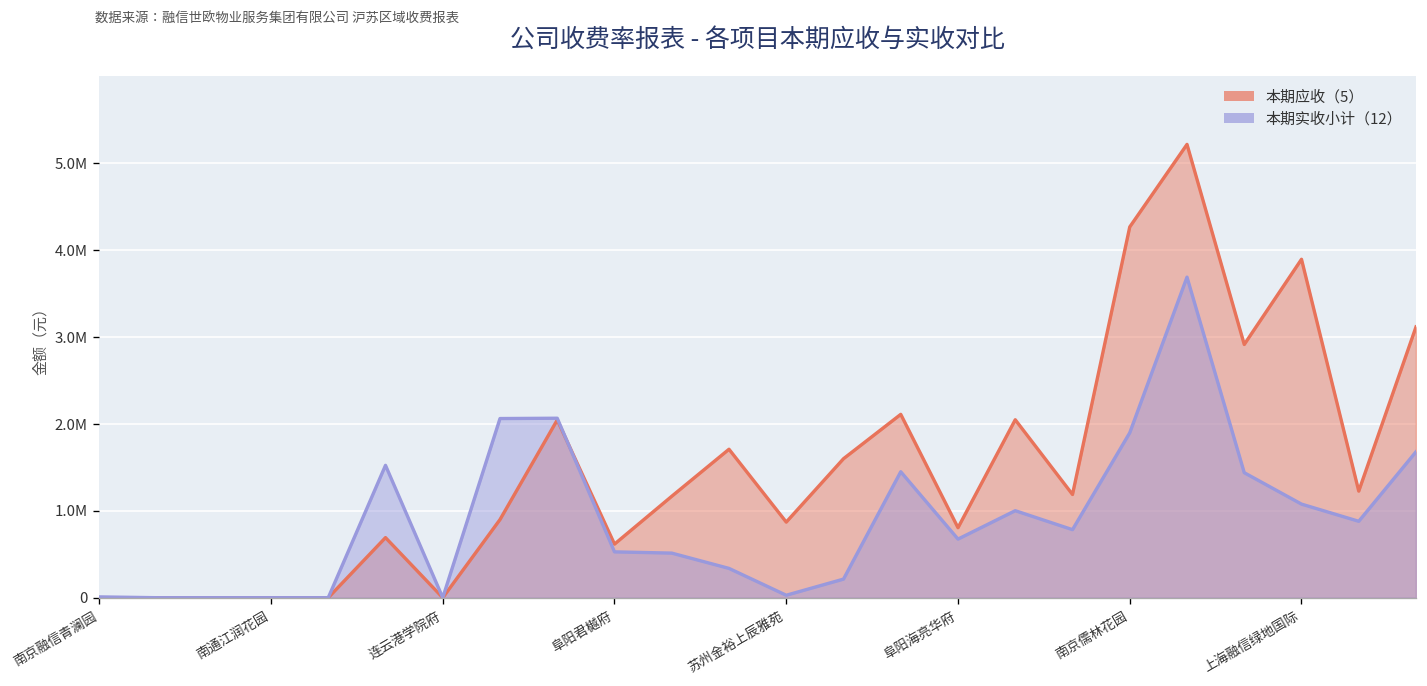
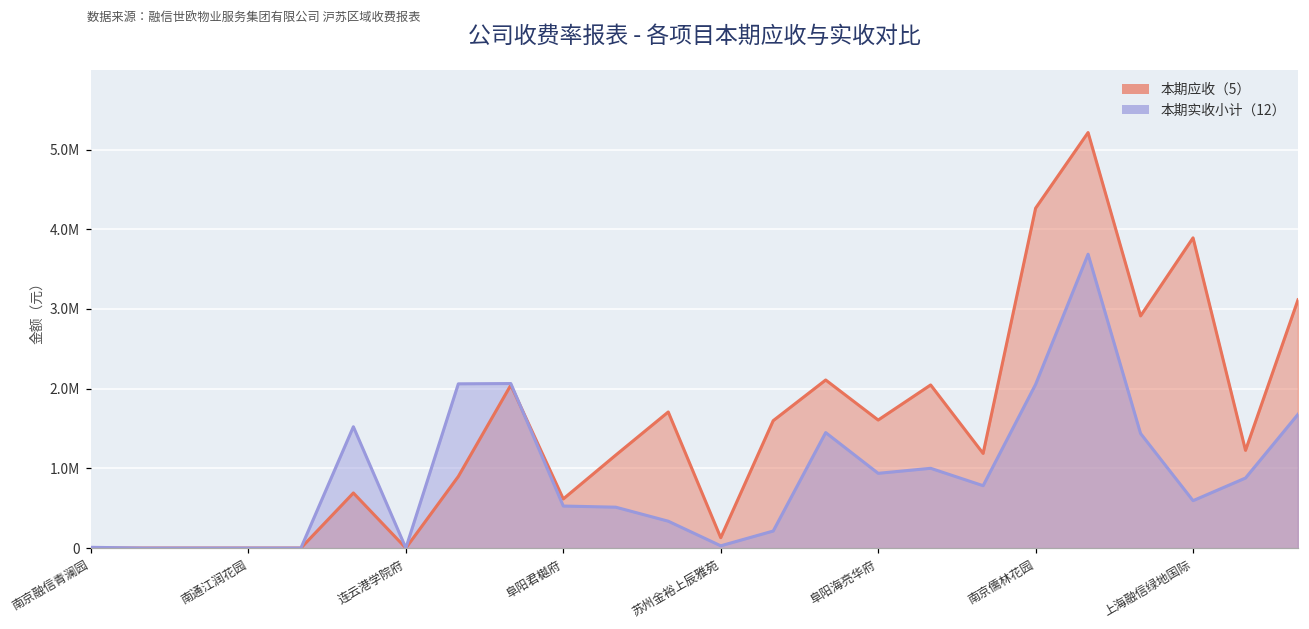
  {
    "本期应收（5）": {
      "阜阳君樾府": 600000,
-     "苏州金裕上辰雅苑": 900000,
-     "阜阳海亮华府": 800000,
+     "苏州金裕上辰雅苑": 100000,
+     "阜阳海亮华府": 1600000,
      "南京儒林花园": 4300000,
      "上海融信绿地国际": 3900000
    },
    "本期实收小计（12）": {
      "阜阳君樾府": 500000,
      "苏州金裕上辰雅苑": 0,
-     "阜阳海亮华府": 700000,
-     "南京儒林花园": 1900000,
-     "上海融信绿地国际": 1100000
+     "阜阳海亮华府": 900000,
+     "南京儒林花园": 2100000,
+     "上海融信绿地国际": 600000
    }
  }
